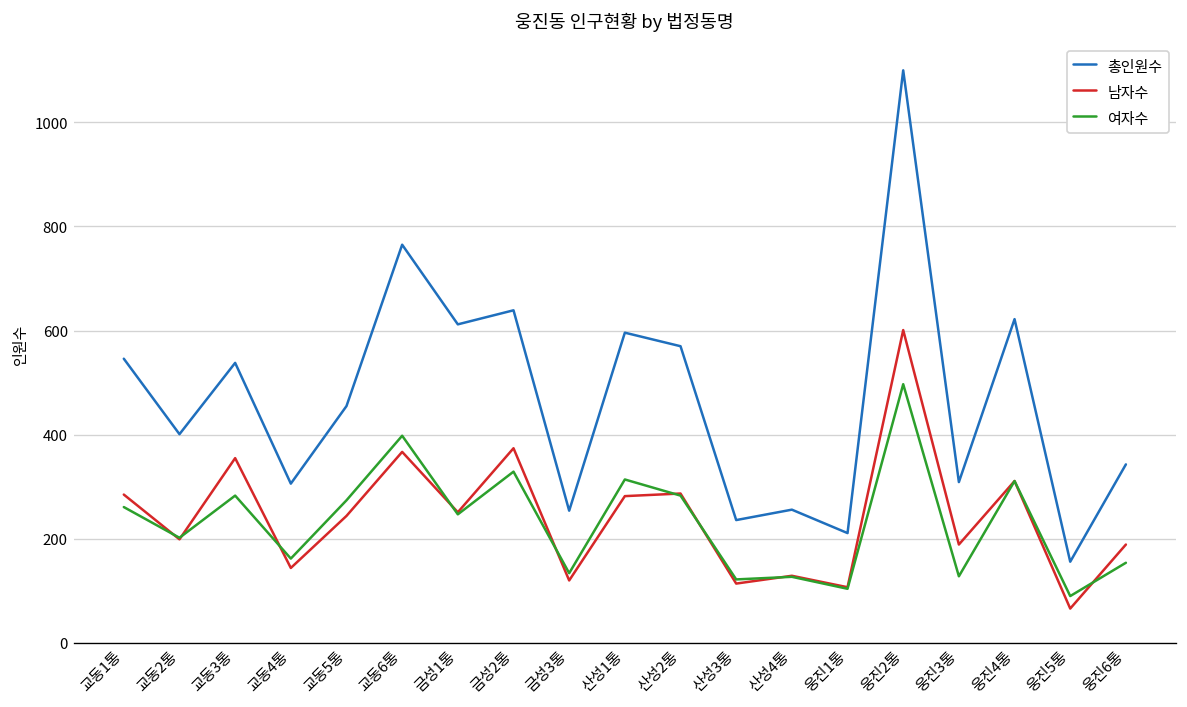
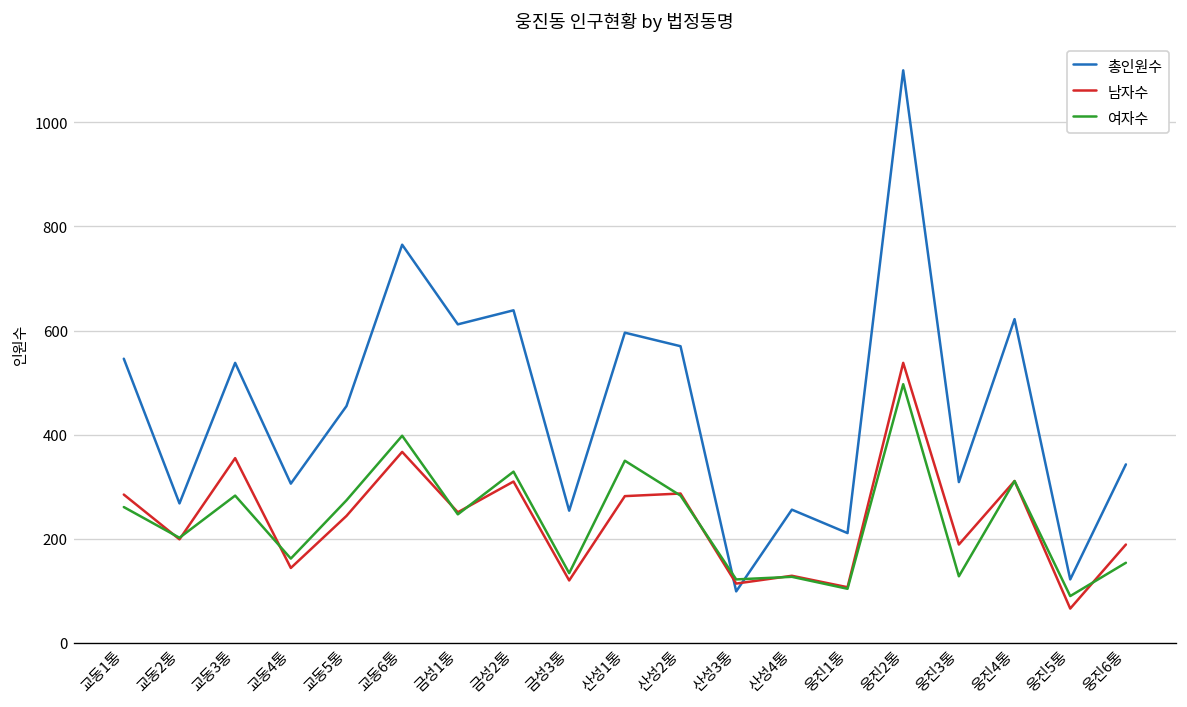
  {
    "총인원수": {
      "교동1통": 550,
-     "교동2통": 400,
+     "교동2통": 270,
      "교동3통": 540,
      "교동4통": 310,
      "교동5통": 460,
      "교동6통": 770,
      "금성1통": 610,
      "금성2통": 640,
      "금성3통": 250,
      "산성1통": 600,
      "산성2통": 570,
-     "산성3통": 240,
+     "산성3통": 100,
      "산성4통": 260,
      "웅진1통": 210,
      "웅진2통": 1100,
      "웅진3통": 310,
      "웅진4통": 620,
-     "웅진5통": 160,
+     "웅진5통": 120,
      "웅진6통": 340
    },
    "남자수": {
      "교동1통": 290,
      "교동3통": 360,
      "교동4통": 140,
      "교동5통": 240,
      "교동6통": 370,
-     "금성2통": 370,
+     "금성2통": 310,
      "금성3통": 120,
      "산성1통": 280,
      "산성3통": 110,
-     "웅진2통": 600,
+     "웅진2통": 540,
      "웅진3통": 190,
      "웅진5통": 70,
      "웅진6통": 190
    },
    "여자수": {
      "교동1통": 260,
      "교동3통": 280,
      "교동4통": 160,
      "교동5통": 270,
      "교동6통": 400,
      "금성2통": 330,
      "금성3통": 130,
-     "산성1통": 310,
+     "산성1통": 350,
      "산성3통": 120,
      "웅진2통": 500,
      "웅진3통": 130,
      "웅진5통": 90,
      "웅진6통": 150
    }
  }
